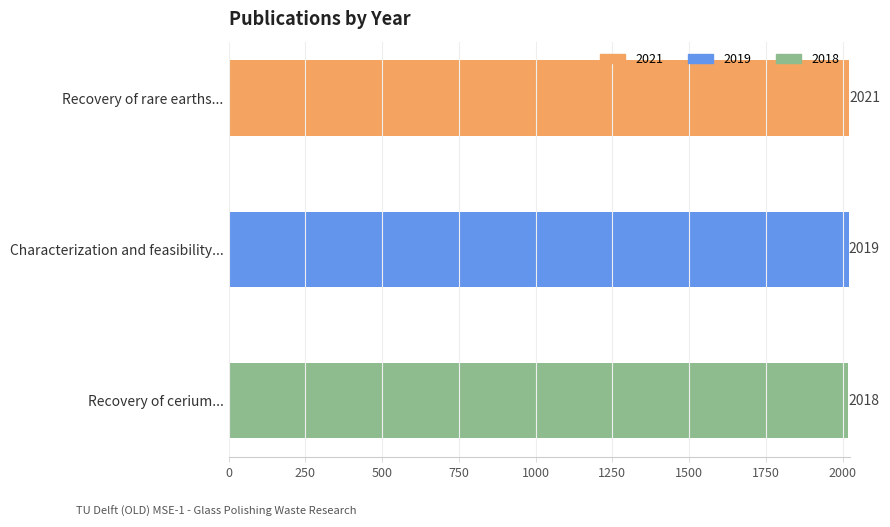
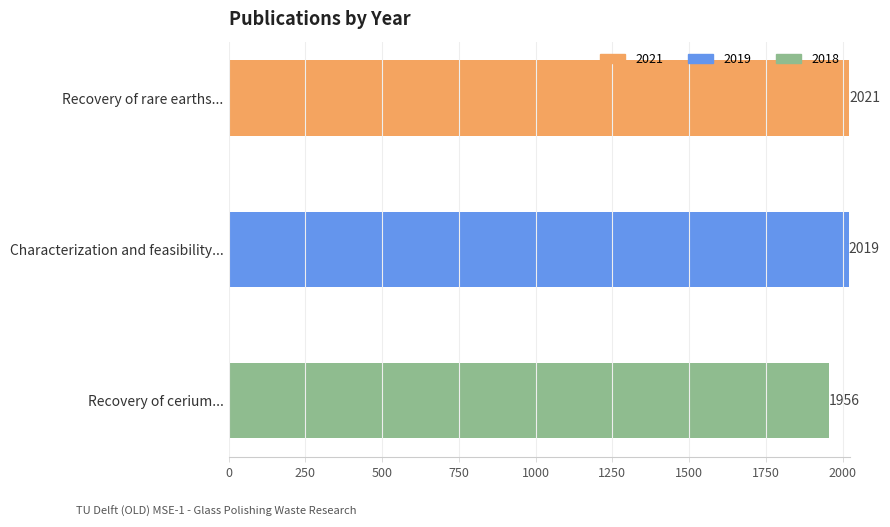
  {
    "2019": {
      "Characterization and feasibility...": 2019
    },
    "2018": {
-     "Recovery of cerium...": 2018
+     "Recovery of cerium...": 1956
    }
  }
